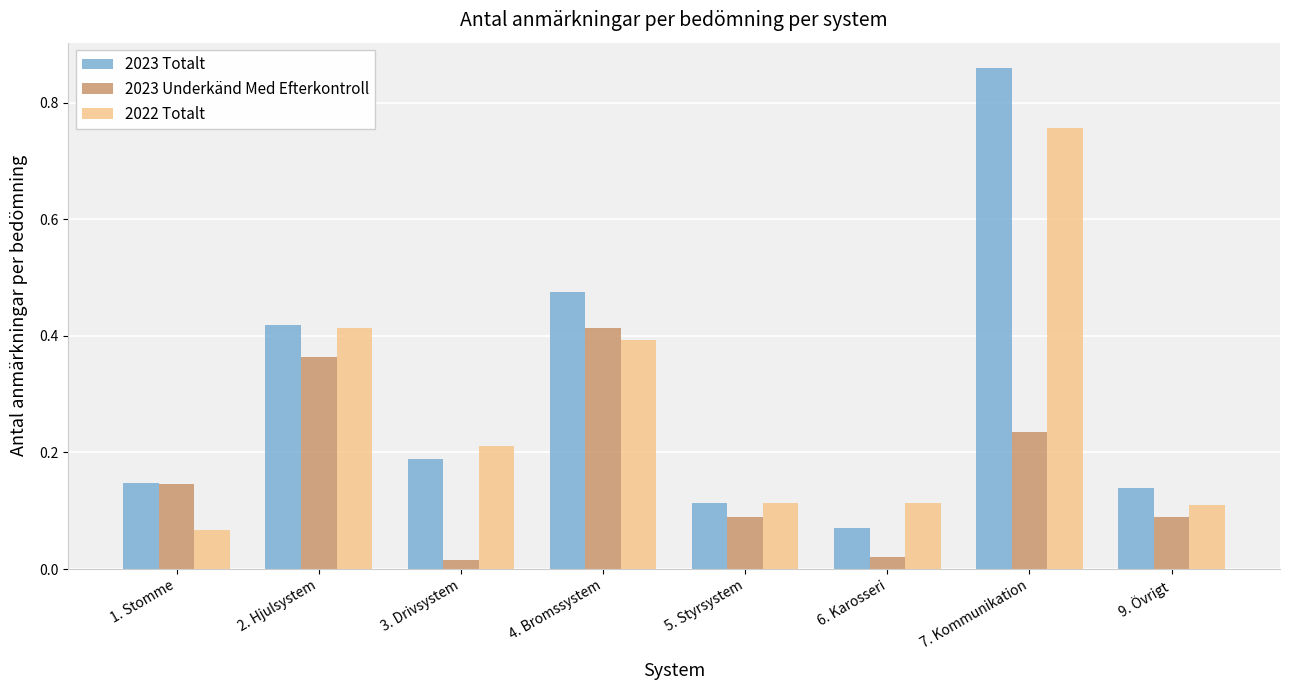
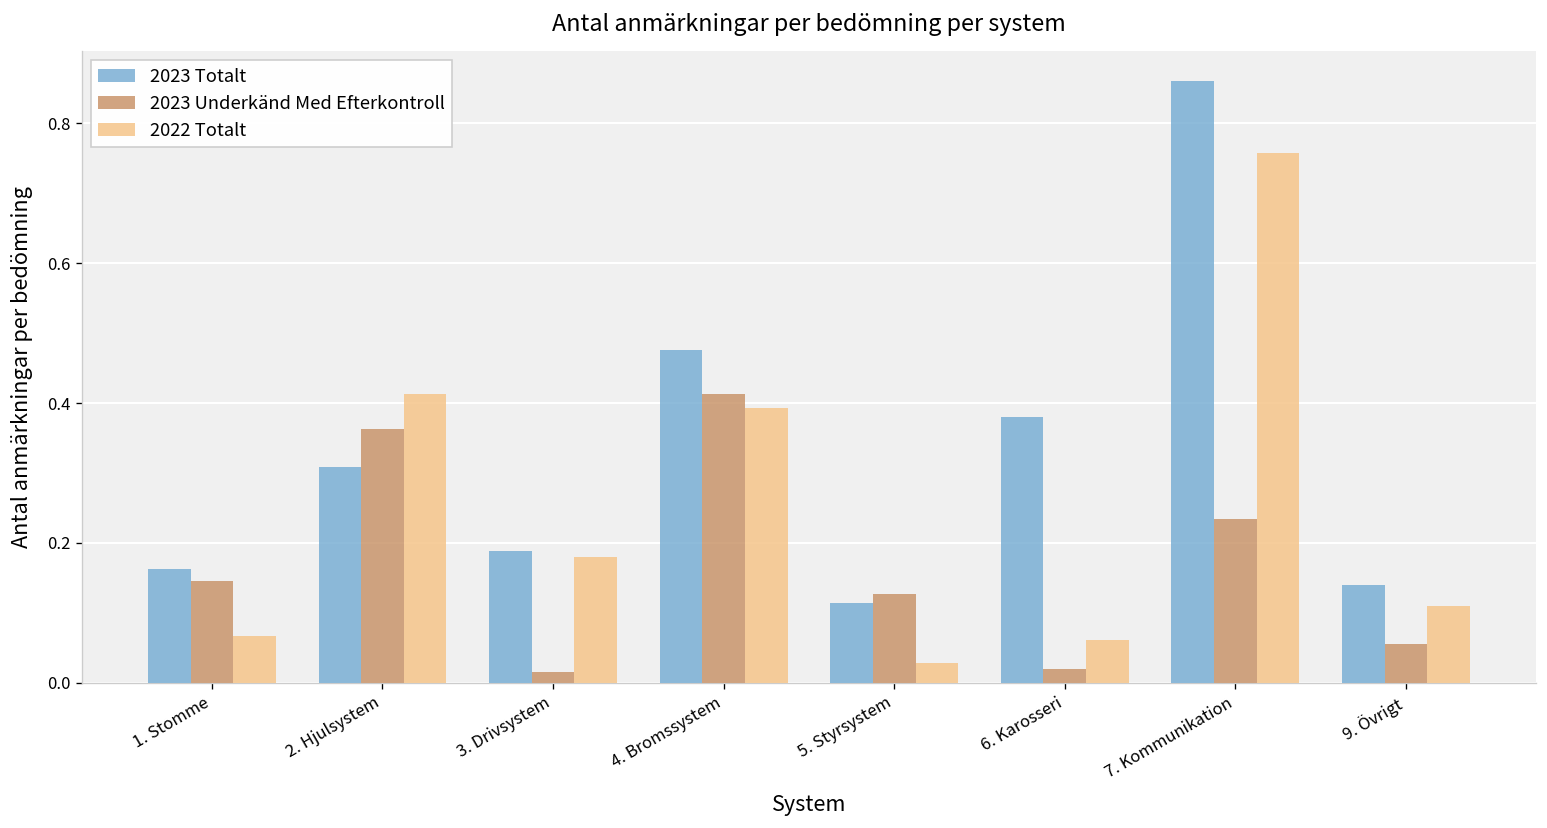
  {
    "2023 Totalt": {
-     "1. Stomme": 0.15,
-     "2. Hjulsystem": 0.42,
+     "1. Stomme": 0.16,
+     "2. Hjulsystem": 0.31,
      "3. Drivsystem": 0.19,
      "4. Bromssystem": 0.48,
      "5. Styrsystem": 0.11,
-     "6. Karosseri": 0.07,
+     "6. Karosseri": 0.38,
      "7. Kommunikation": 0.86,
      "9. Övrigt": 0.14
    },
    "2023 Underkänd Med Efterkontroll": {
      "1. Stomme": 0.15,
      "2. Hjulsystem": 0.36,
      "3. Drivsystem": 0.02,
      "4. Bromssystem": 0.41,
-     "5. Styrsystem": 0.09,
+     "5. Styrsystem": 0.13,
      "6. Karosseri": 0.02,
      "7. Kommunikation": 0.23,
-     "9. Övrigt": 0.09
+     "9. Övrigt": 0.06
    },
    "2022 Totalt": {
      "1. Stomme": 0.07,
      "2. Hjulsystem": 0.41,
-     "3. Drivsystem": 0.21,
+     "3. Drivsystem": 0.18,
      "4. Bromssystem": 0.39,
-     "5. Styrsystem": 0.11,
-     "6. Karosseri": 0.11,
+     "5. Styrsystem": 0.03,
+     "6. Karosseri": 0.06,
      "7. Kommunikation": 0.76,
      "9. Övrigt": 0.11
    }
  }
